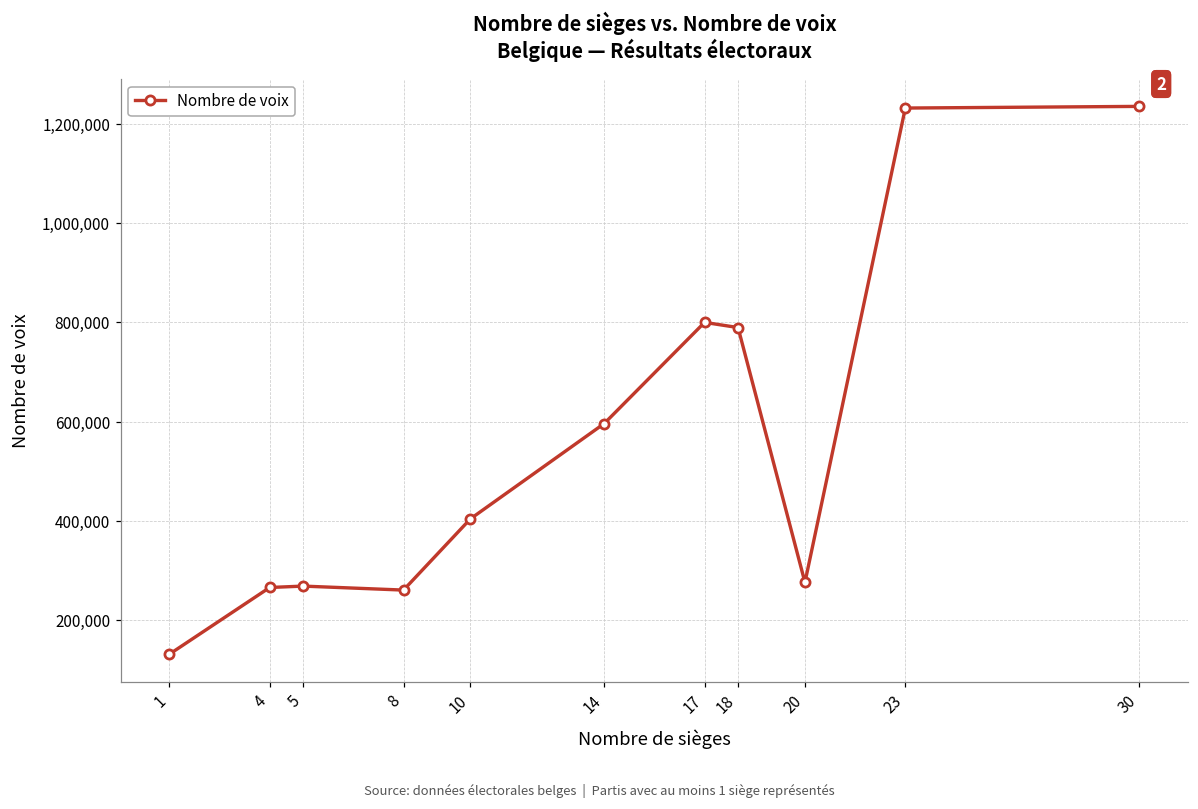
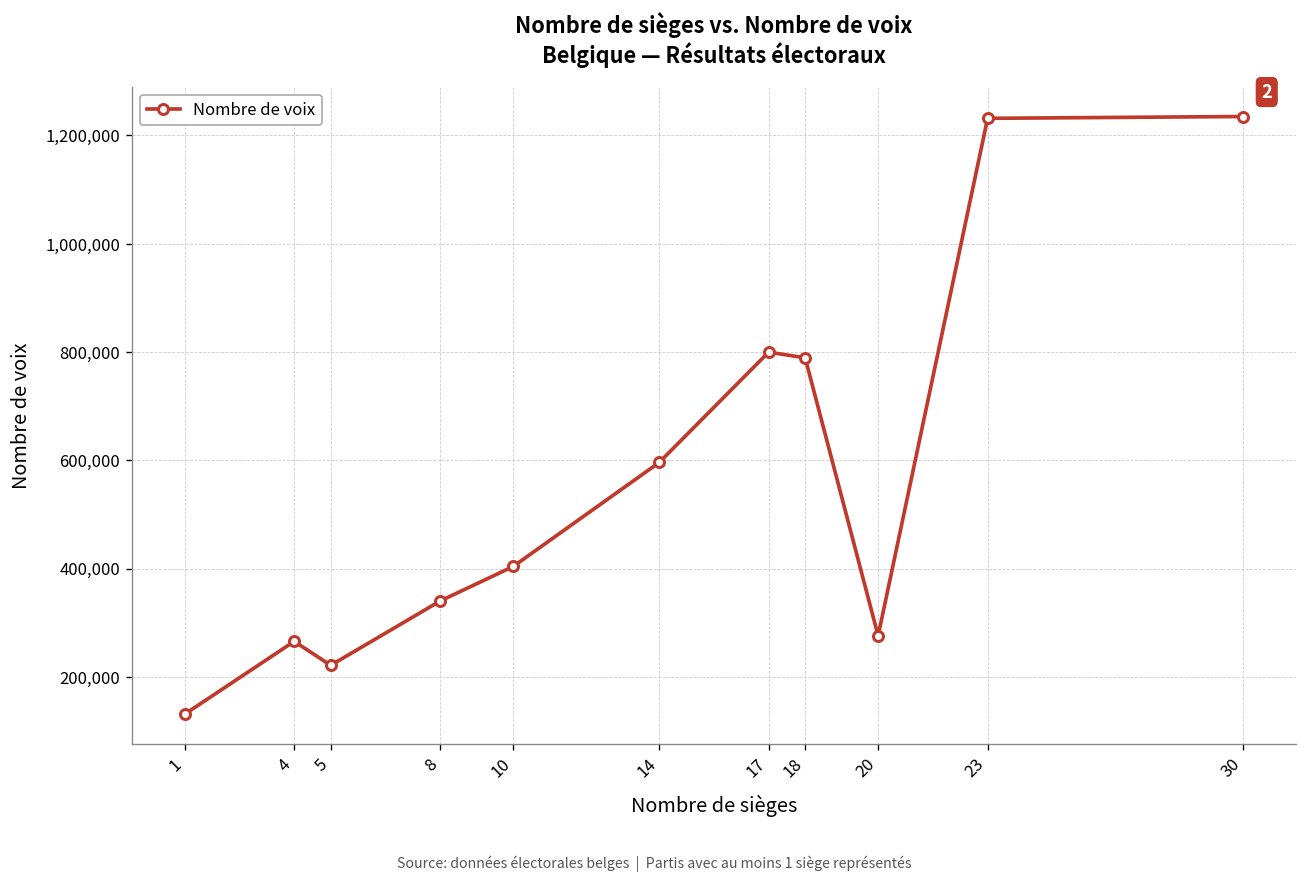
  {
    "1": "130,000",
    "4": "270,000",
-   "5": "270,000",
-   "8": "260,000",
+   "5": "220,000",
+   "8": "340,000",
    "10": "400,000",
    "14": "600,000",
    "17": "800,000",
    "18": "790,000",
    "20": "280,000",
    "23": "1,230,000"
  }
